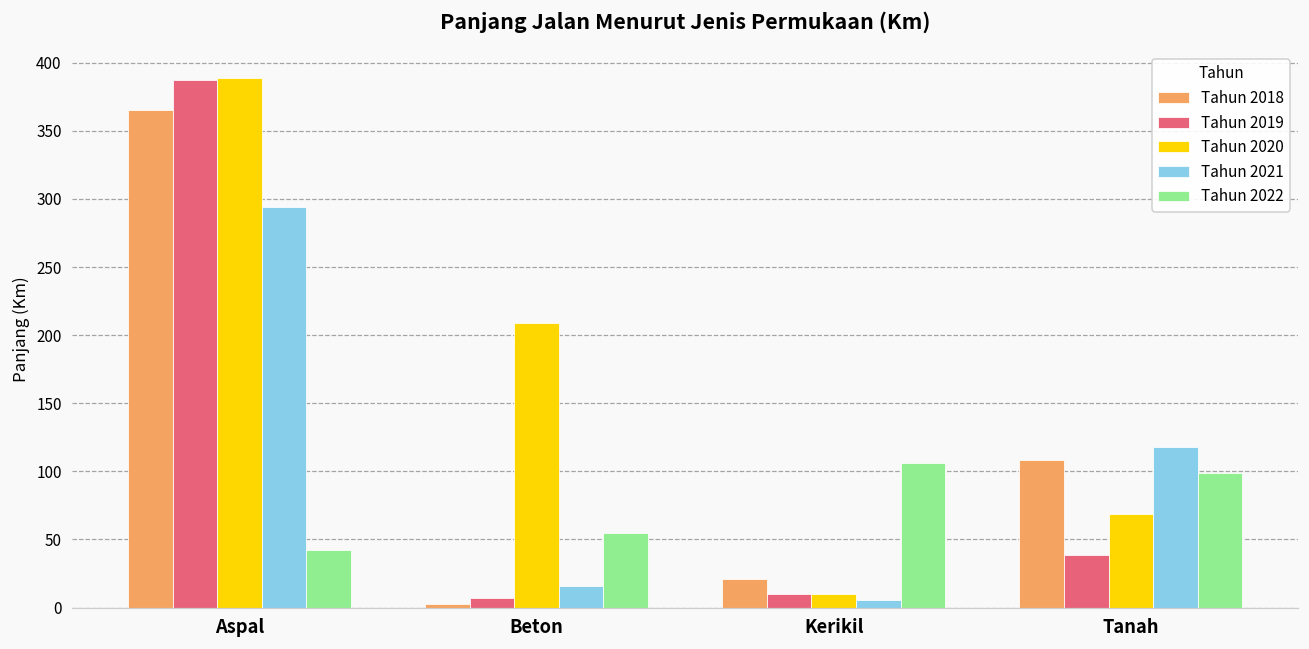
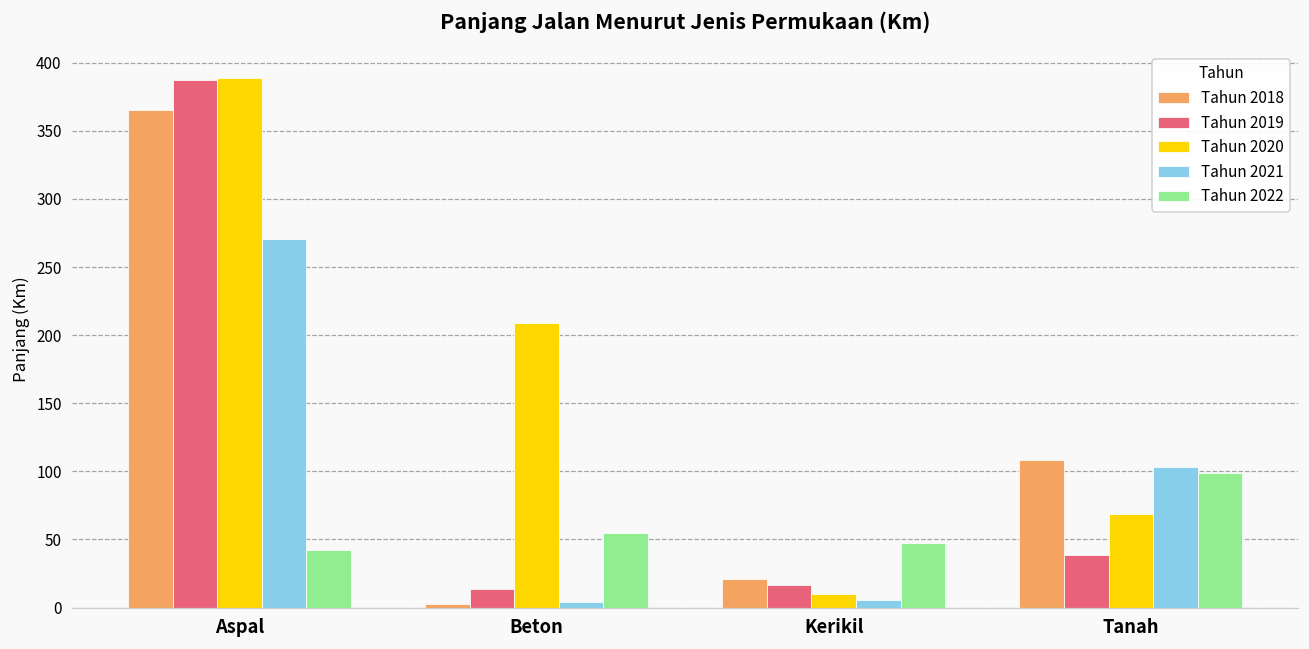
  {
    "Tahun 2018": {
      "Aspal": 365,
      "Beton": 3,
      "Kerikil": 21,
      "Tanah": 108
    },
    "Tahun 2019": {
      "Aspal": 387,
-     "Beton": 7,
-     "Kerikil": 10,
+     "Beton": 14,
+     "Kerikil": 17,
      "Tanah": 39
    },
    "Tahun 2020": {
      "Aspal": 389,
      "Beton": 209,
      "Kerikil": 10,
      "Tanah": 69
    },
    "Tahun 2021": {
-     "Aspal": 294,
-     "Beton": 16,
+     "Aspal": 271,
+     "Beton": 4,
      "Kerikil": 5,
-     "Tanah": 118
+     "Tanah": 103
    },
    "Tahun 2022": {
      "Aspal": 42,
      "Beton": 55,
-     "Kerikil": 106,
+     "Kerikil": 48,
      "Tanah": 99
    }
  }
